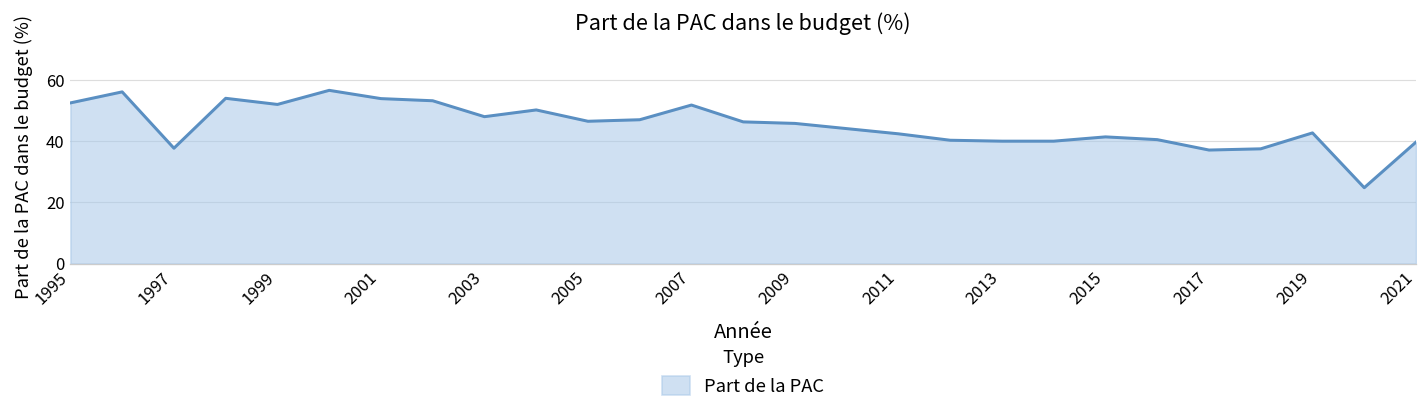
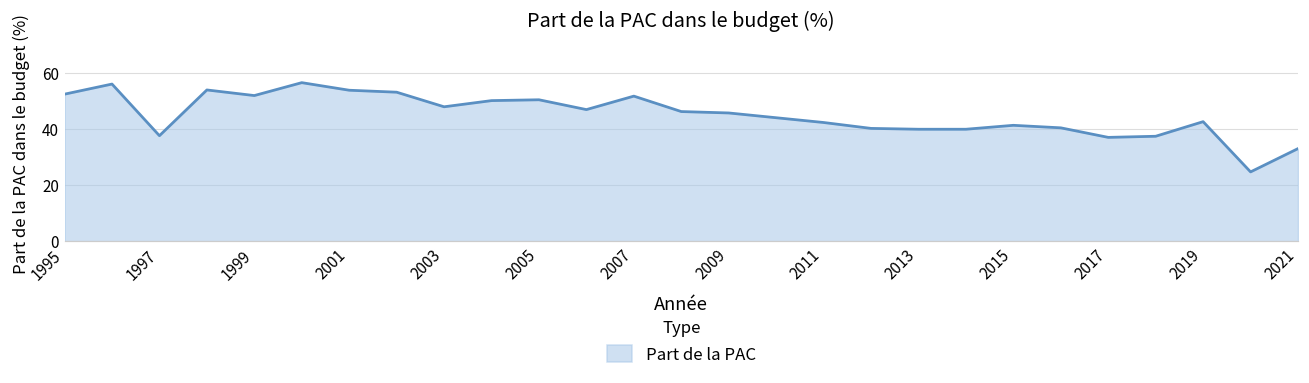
  {
    "1995": 53,
    "1997": 38,
    "1999": 52,
    "2001": 54,
    "2003": 48,
-   "2005": 47,
+   "2005": 51,
    "2007": 52,
    "2009": 46,
    "2011": 42,
    "2013": 40,
    "2015": 41,
    "2017": 37,
    "2019": 43,
-   "2021": 40
+   "2021": 33
  }
